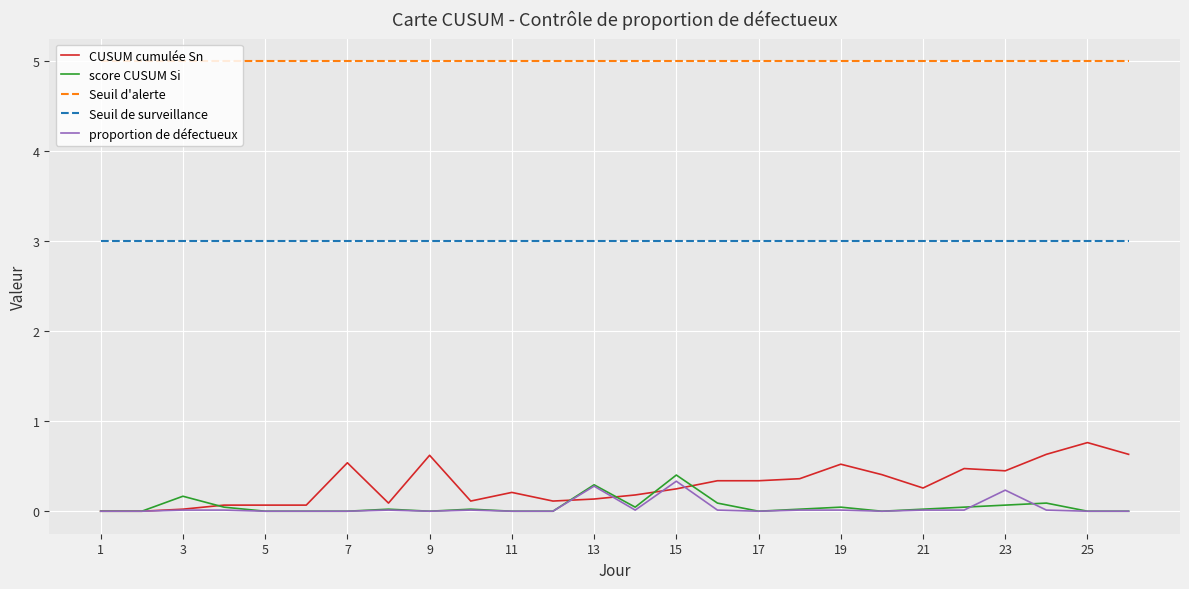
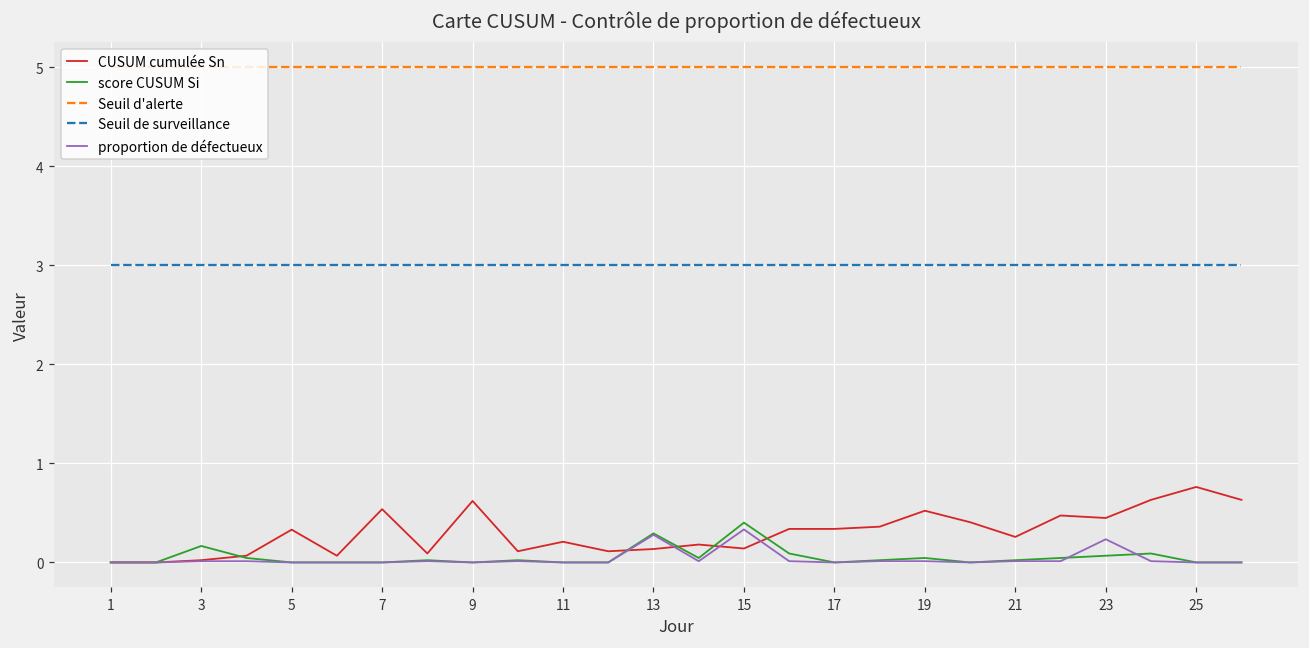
  {
    "CUSUM cumulée Sn": {
-     "5": 0.1,
+     "5": 0.3,
      "7": 0.5,
      "9": 0.6,
      "11": 0.2,
      "13": 0.1,
-     "15": 0.2,
+     "15": 0.1,
      "17": 0.3,
      "19": 0.5,
      "21": 0.3,
      "23": 0.4,
      "25": 0.8
    },
    "score CUSUM Si": {
      "3": 0.2,
      "15": 0.4,
      "19": 0.0,
      "23": 0.1
    },
    "Seuil d'alerte": {
      "5": 5.0,
      "7": 5.0,
      "9": 5.0,
      "11": 5.0,
      "13": 5.0,
      "15": 5.0,
      "17": 5.0,
      "19": 5.0,
      "21": 5.0,
      "23": 5.0,
      "25": 5.0
    },
    "Seuil de surveillance": {
      "1": 3.0,
      "3": 3.0,
      "5": 3.0,
      "7": 3.0,
      "9": 3.0,
      "11": 3.0,
      "13": 3.0,
      "15": 3.0,
      "17": 3.0,
      "19": 3.0,
      "21": 3.0,
      "23": 3.0,
      "25": 3.0
    },
    "proportion de défectueux": {
      "15": 0.3,
      "19": 0.0,
      "23": 0.2
    }
  }
